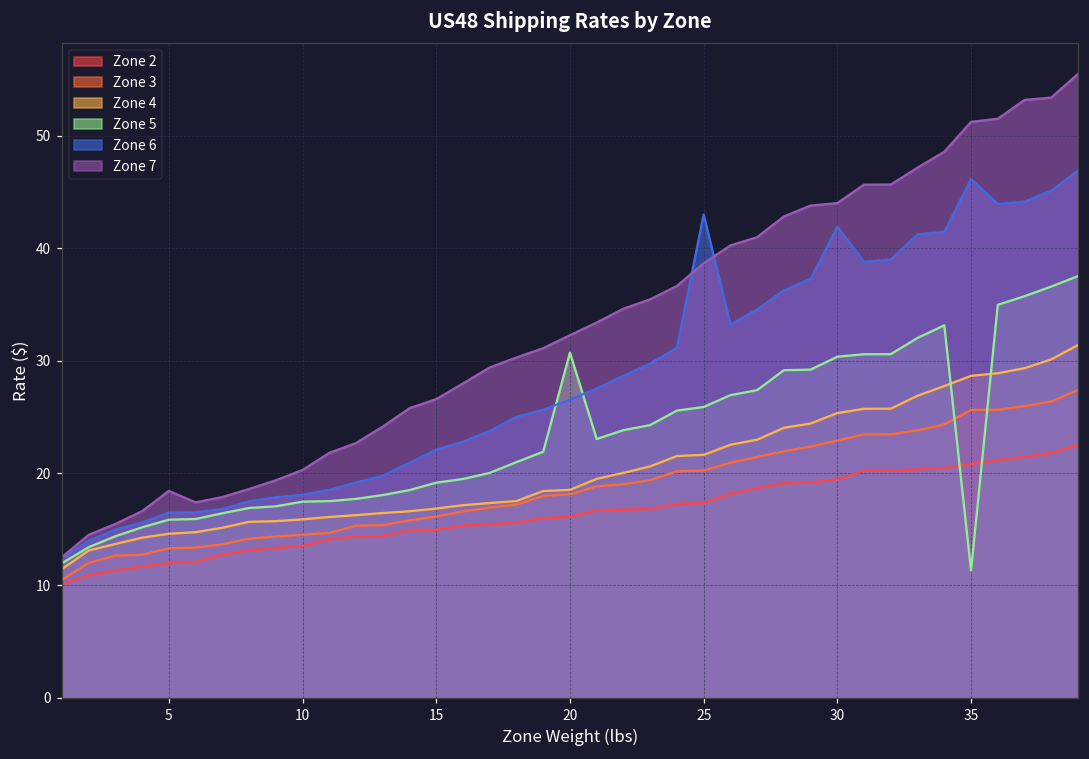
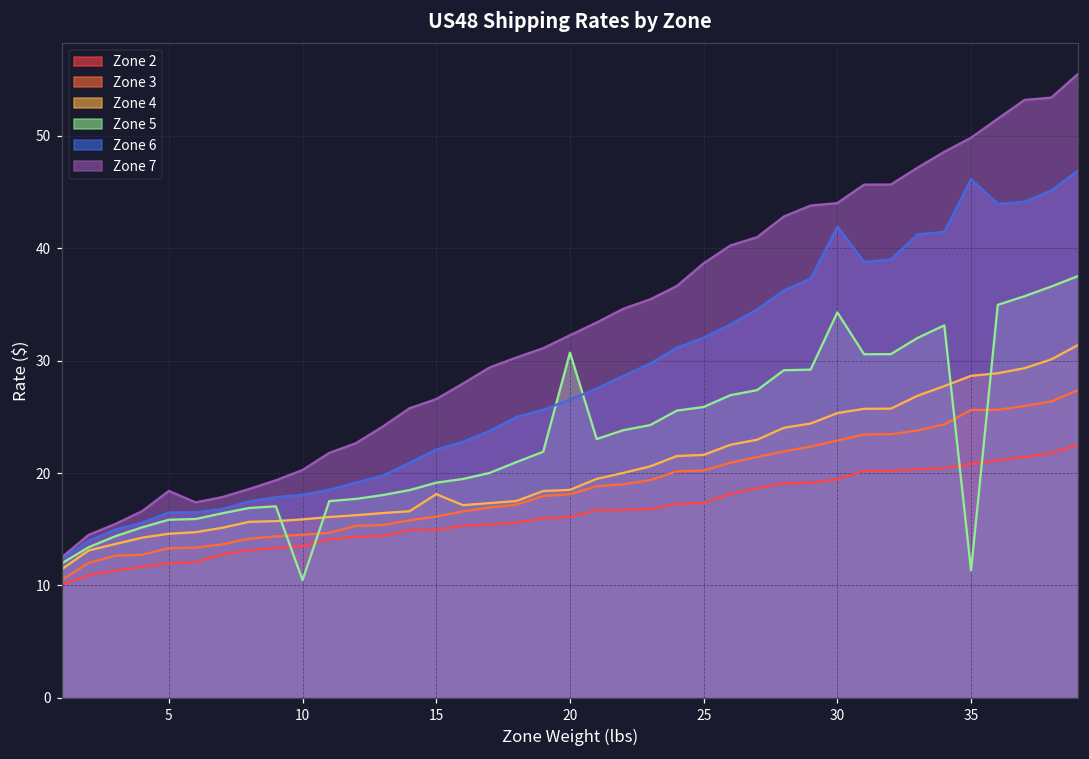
  {
    "Zone 4": {
      "5": 14.6,
      "10": 15.9,
-     "15": 16.8,
+     "15": 18.1,
      "20": 18.5,
      "25": 21.6,
      "30": 25.3,
      "35": 28.6
    },
    "Zone 5": {
      "5": 15.9,
-     "10": 17.5,
+     "10": 10.5,
      "15": 19.1,
      "20": 30.7,
      "25": 25.9,
-     "30": 30.3,
+     "30": 34.3,
      "35": 11.3
    },
    "Zone 6": {
      "5": 16.5,
      "10": 18.1,
      "15": 22.1,
      "20": 26.5,
-     "25": 43.0,
+     "25": 32.0,
      "30": 41.9,
      "35": 46.1
    },
    "Zone 7": {
      "5": 18.4,
      "10": 20.3,
      "15": 26.6,
      "20": 32.3,
      "25": 38.7,
      "30": 44.0,
-     "35": 51.2
+     "35": 49.8
    }
  }
